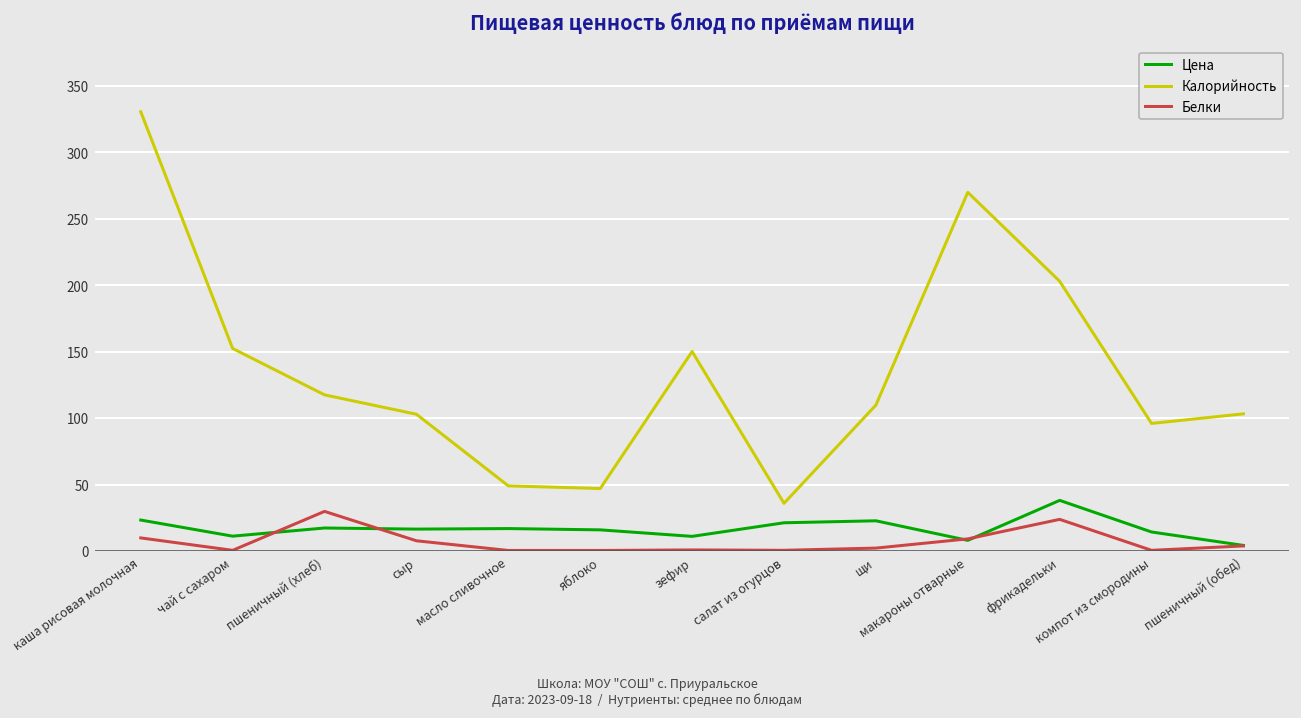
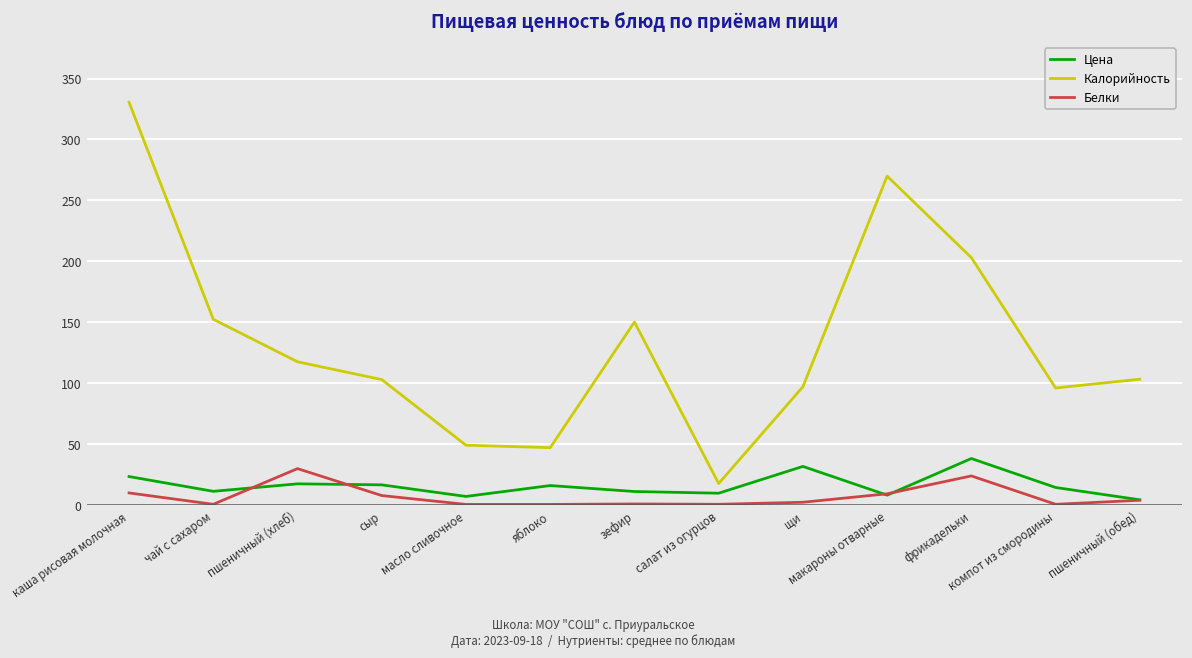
  {
    "Цена": {
      "каша рисовая молочная": 23,
      "чай с сахаром": 11,
      "пшеничный (хлеб)": 17,
      "сыр": 16,
-     "масло сливочное": 17,
+     "масло сливочное": 7,
      "яблоко": 16,
      "зефир": 11,
-     "салат из огурцов": 21,
-     "щи": 23,
+     "салат из огурцов": 10,
+     "щи": 32,
      "фрикадельки": 38,
      "компот из смородины": 14
    },
    "Калорийность": {
      "каша рисовая молочная": 331,
      "чай с сахаром": 152,
      "пшеничный (хлеб)": 118,
      "сыр": 103,
      "масло сливочное": 49,
      "яблоко": 47,
      "зефир": 150,
-     "салат из огурцов": 36,
-     "щи": 110,
+     "салат из огурцов": 18,
+     "щи": 97,
      "макароны отварные": 270,
      "фрикадельки": 203,
      "компот из смородины": 96,
      "пшеничный (обед)": 103
    },
    "Белки": {
      "каша рисовая молочная": 10,
      "чай с сахаром": 1,
      "пшеничный (хлеб)": 30,
      "сыр": 8,
      "масло сливочное": 0,
      "яблоко": 0,
      "зефир": 1,
      "салат из огурцов": 1,
      "щи": 2,
      "фрикадельки": 24,
      "компот из смородины": 1
    }
  }
